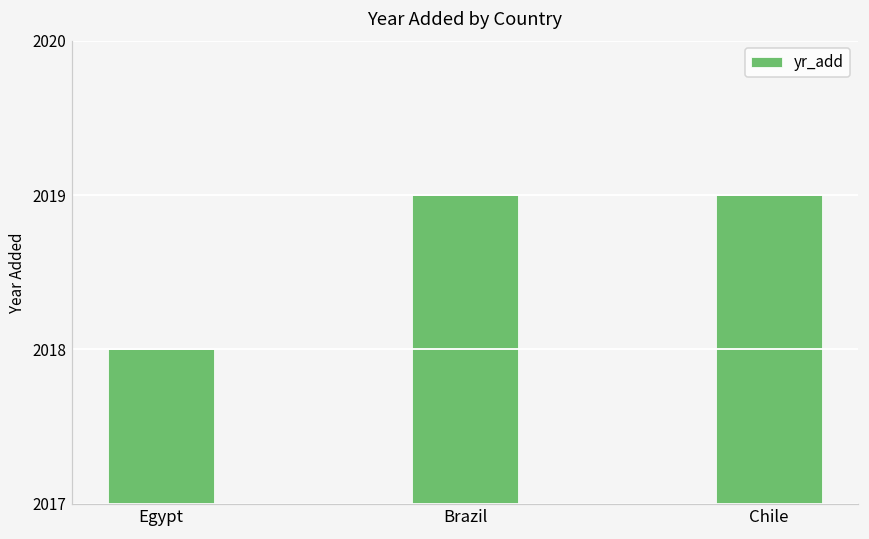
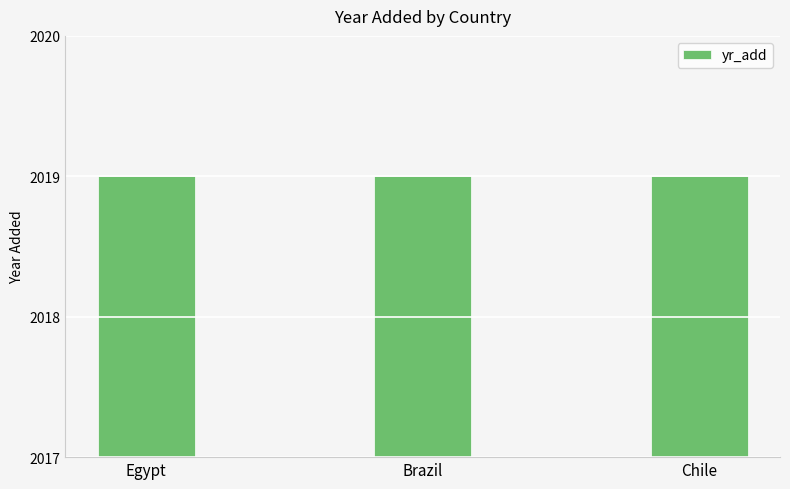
  {
-   "Egypt": 2018,
+   "Egypt": 2019,
    "Brazil": 2019,
    "Chile": 2019
  }
